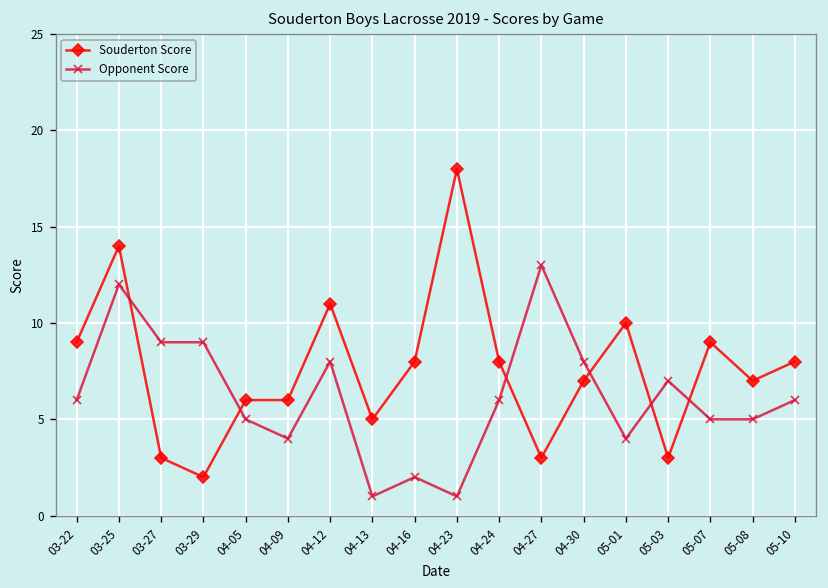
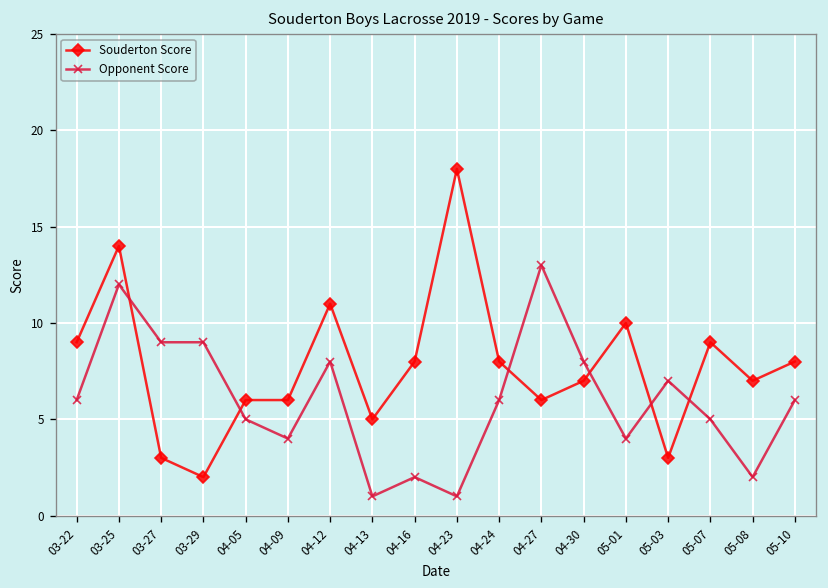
  {
    "Souderton Score": {
      "03-22": 9,
      "03-25": 14,
      "03-27": 3,
      "03-29": 2,
      "04-05": 6,
      "04-09": 6,
      "04-12": 11,
      "04-13": 5,
      "04-16": 8,
      "04-23": 18,
      "04-24": 8,
-     "04-27": 3,
+     "04-27": 6,
      "04-30": 7,
      "05-01": 10,
      "05-03": 3,
      "05-07": 9,
      "05-08": 7,
      "05-10": 8
    },
    "Opponent Score": {
      "03-22": 6,
      "03-25": 12,
      "03-27": 9,
      "03-29": 9,
      "04-05": 5,
      "04-09": 4,
      "04-12": 8,
      "04-13": 1,
      "04-16": 2,
      "04-23": 1,
      "04-24": 6,
      "04-27": 13,
      "04-30": 8,
      "05-01": 4,
      "05-03": 7,
      "05-07": 5,
-     "05-08": 5,
+     "05-08": 2,
      "05-10": 6
    }
  }
